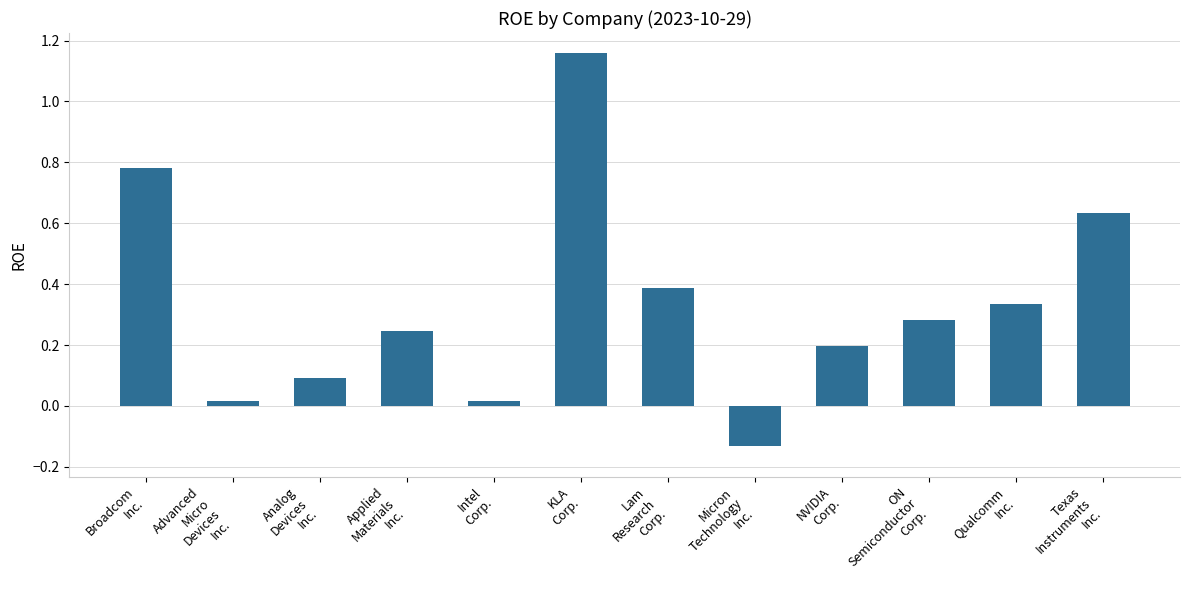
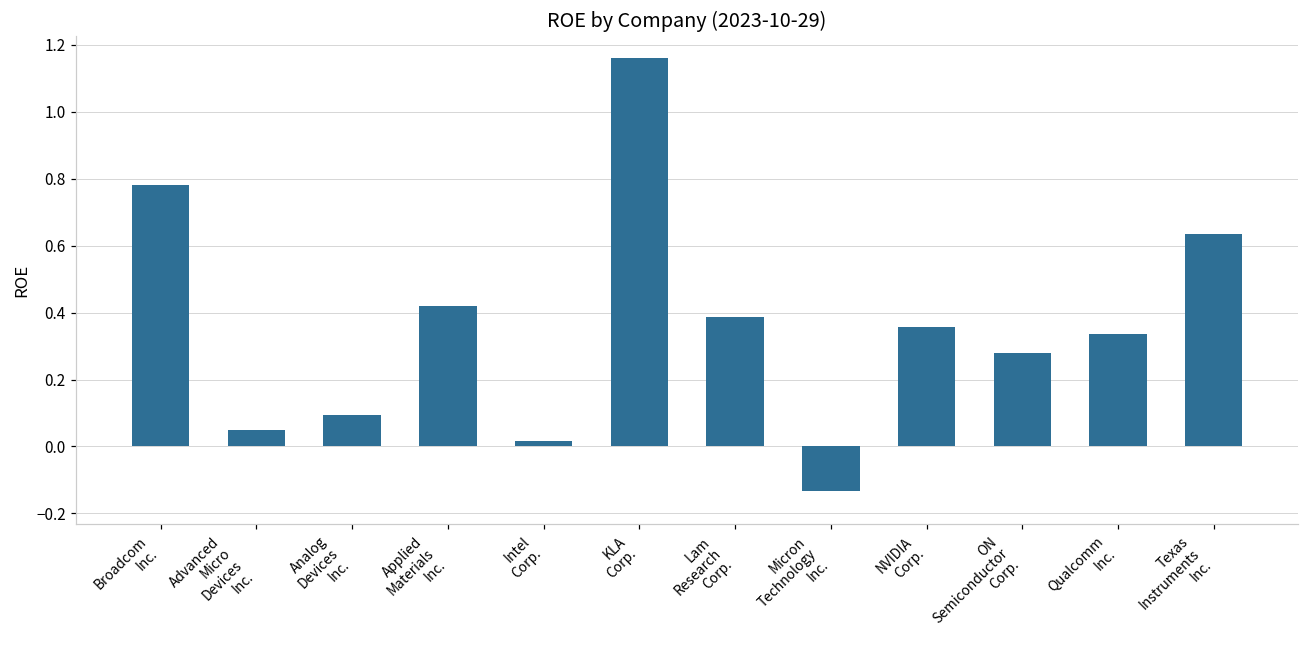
  {
    "Broadcom Inc.": 0.78,
-   "Advanced Micro Devices Inc.": 0.02,
+   "Advanced Micro Devices Inc.": 0.05,
    "Analog Devices Inc.": 0.09,
-   "Applied Materials Inc.": 0.25,
+   "Applied Materials Inc.": 0.42,
    "Intel Corp.": 0.02,
    "KLA Corp.": 1.16,
    "Lam Research Corp.": 0.39,
    "Micron Technology Inc.": -0.13,
-   "NVIDIA Corp.": 0.20,
+   "NVIDIA Corp.": 0.36,
    "ON Semiconductor Corp.": 0.28,
    "Qualcomm Inc.": 0.34,
    "Texas Instruments Inc.": 0.63
  }
